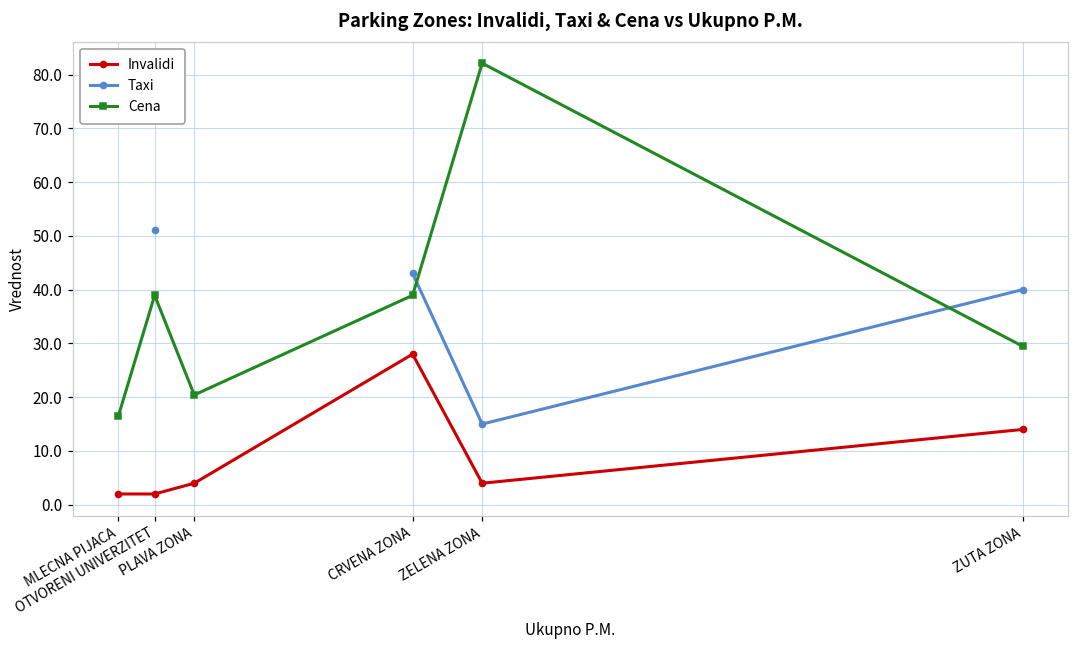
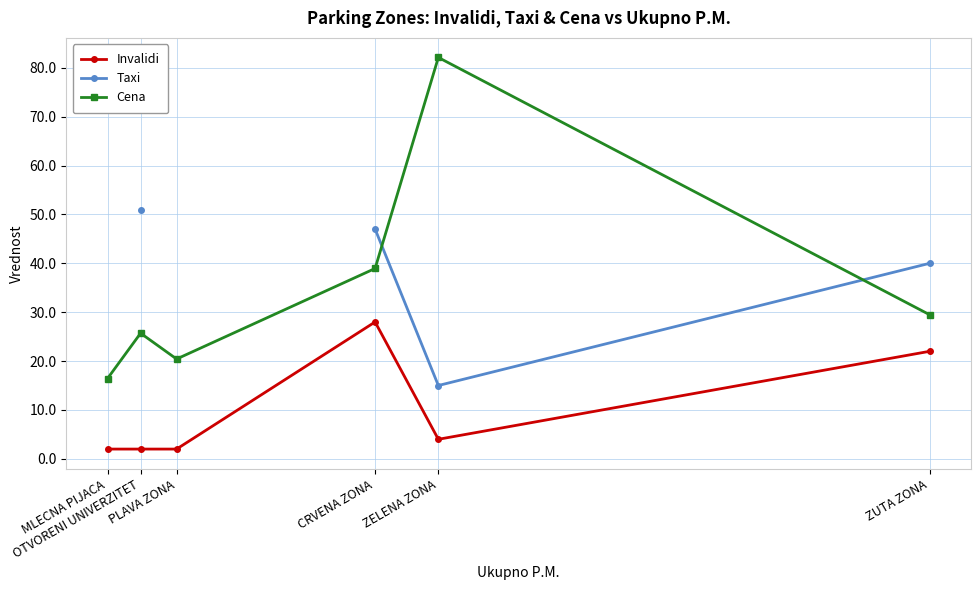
  {
    "Invalidi": {
      "MLECNA PIJACA": 2,
      "OTVORENI UNIVERZITET": 2,
-     "PLAVA ZONA": 4,
+     "PLAVA ZONA": 2,
      "CRVENA ZONA": 28,
      "ZELENA ZONA": 4,
-     "ZUTA ZONA": 14
+     "ZUTA ZONA": 22
    },
    "Taxi": {
      "OTVORENI UNIVERZITET": 51,
-     "CRVENA ZONA": 43,
+     "CRVENA ZONA": 47,
      "ZELENA ZONA": 15,
      "ZUTA ZONA": 40
    },
    "Cena": {
      "MLECNA PIJACA": 16,
-     "OTVORENI UNIVERZITET": 39,
+     "OTVORENI UNIVERZITET": 26,
      "PLAVA ZONA": 20,
      "CRVENA ZONA": 39,
      "ZELENA ZONA": 82,
      "ZUTA ZONA": 29
    }
  }
